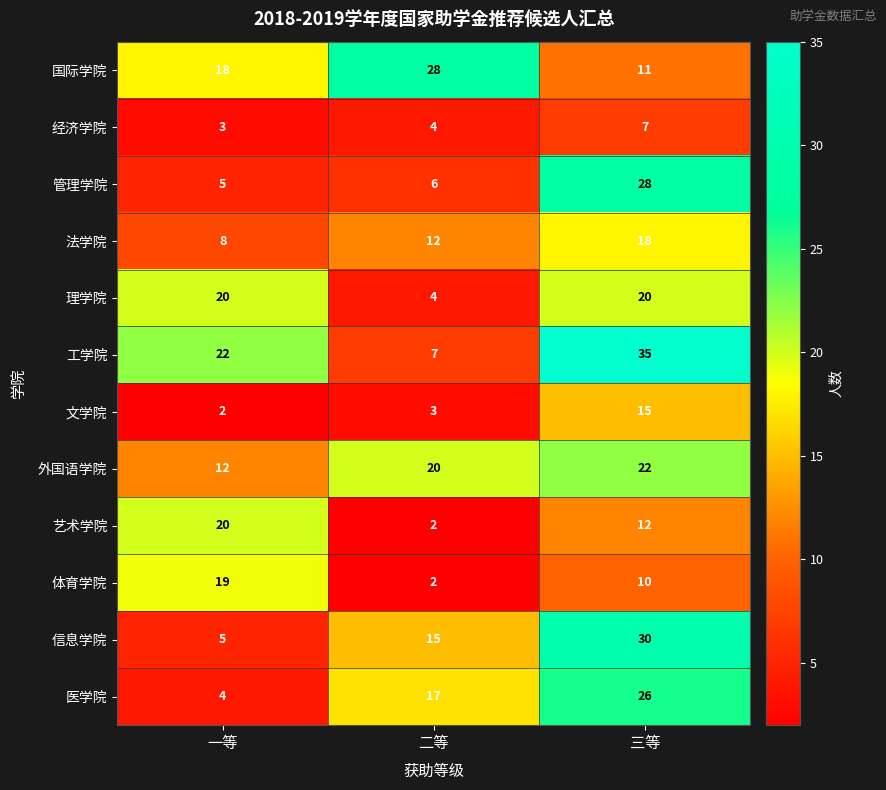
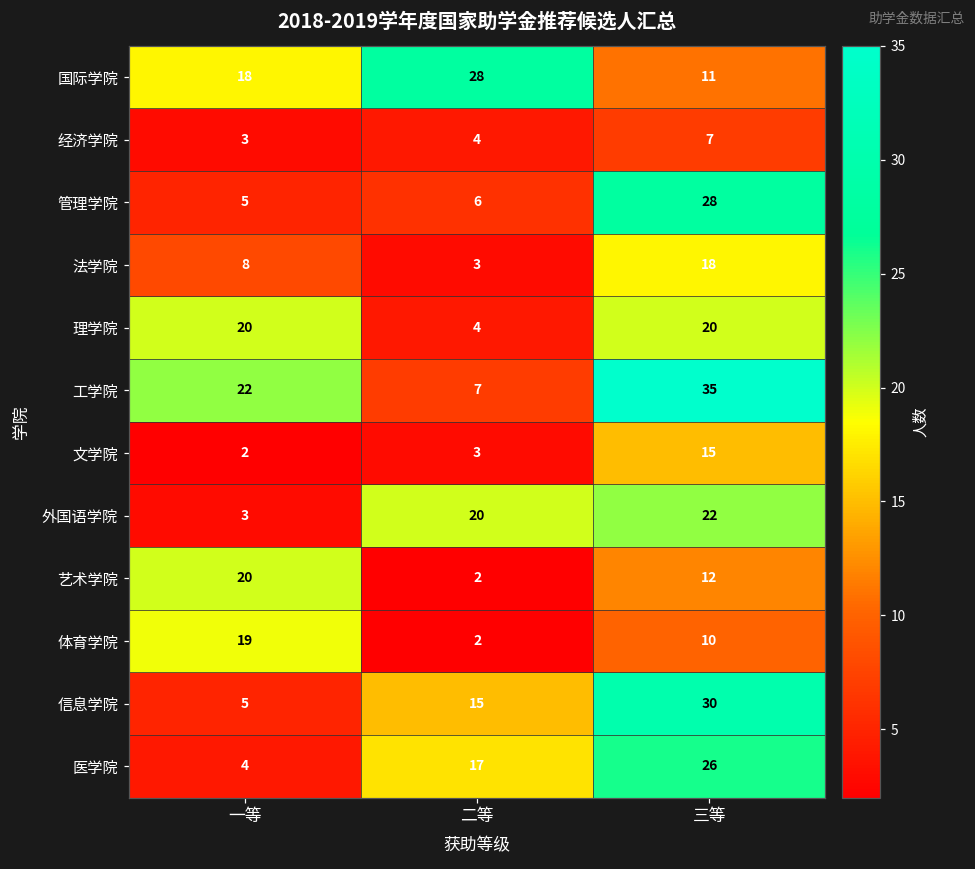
  {
    "国际学院": {
      "一等": 18,
      "二等": 28,
      "三等": 11
    },
    "经济学院": {
      "一等": 3,
      "二等": 4,
      "三等": 7
    },
    "管理学院": {
      "一等": 5,
      "二等": 6,
      "三等": 28
    },
    "法学院": {
      "一等": 8,
-     "二等": 12,
+     "二等": 3,
      "三等": 18
    },
    "理学院": {
      "一等": 20,
      "二等": 4,
      "三等": 20
    },
    "工学院": {
      "一等": 22,
      "二等": 7,
      "三等": 35
    },
    "文学院": {
      "一等": 2,
      "二等": 3,
      "三等": 15
    },
    "外国语学院": {
-     "一等": 12,
+     "一等": 3,
      "二等": 20,
      "三等": 22
    },
    "艺术学院": {
      "一等": 20,
      "二等": 2,
      "三等": 12
    },
    "体育学院": {
      "一等": 19,
      "二等": 2,
      "三等": 10
    },
    "信息学院": {
      "一等": 5,
      "二等": 15,
      "三等": 30
    },
    "医学院": {
      "一等": 4,
      "二等": 17,
      "三等": 26
    }
  }
